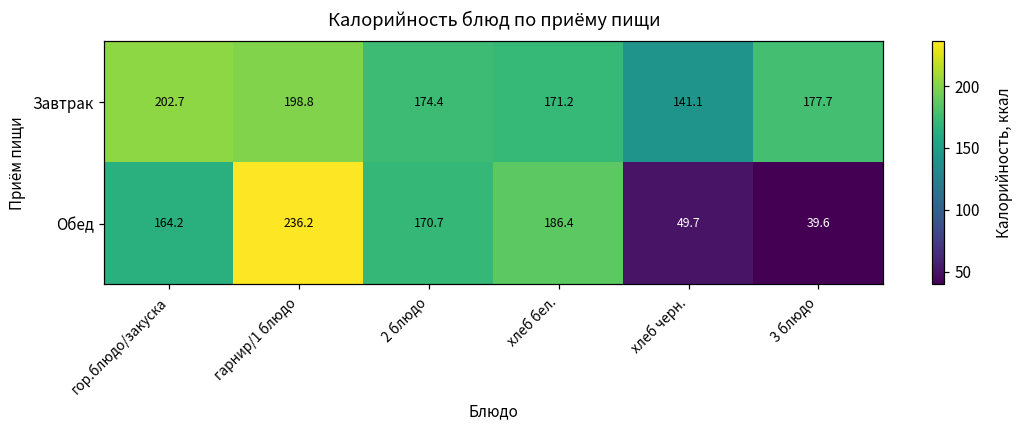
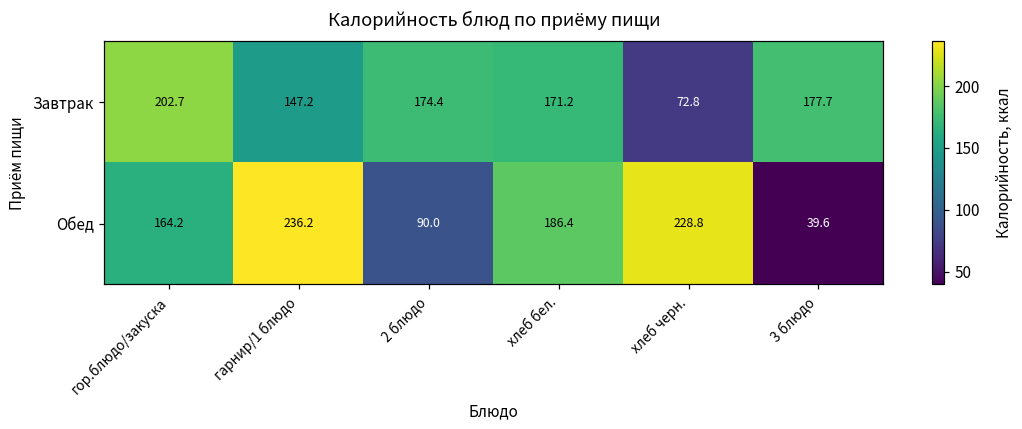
  {
    "Завтрак": {
      "гор.блюдо/закуска": 202.7,
-     "гарнир/1 блюдо": 198.8,
+     "гарнир/1 блюдо": 147.2,
      "2 блюдо": 174.4,
      "хлеб бел.": 171.2,
-     "хлеб черн.": 141.1,
+     "хлеб черн.": 72.8,
      "3 блюдо": 177.7
    },
    "Обед": {
      "гор.блюдо/закуска": 164.2,
      "гарнир/1 блюдо": 236.2,
-     "2 блюдо": 170.7,
+     "2 блюдо": 90.0,
      "хлеб бел.": 186.4,
-     "хлеб черн.": 49.7,
+     "хлеб черн.": 228.8,
      "3 блюдо": 39.6
    }
  }
